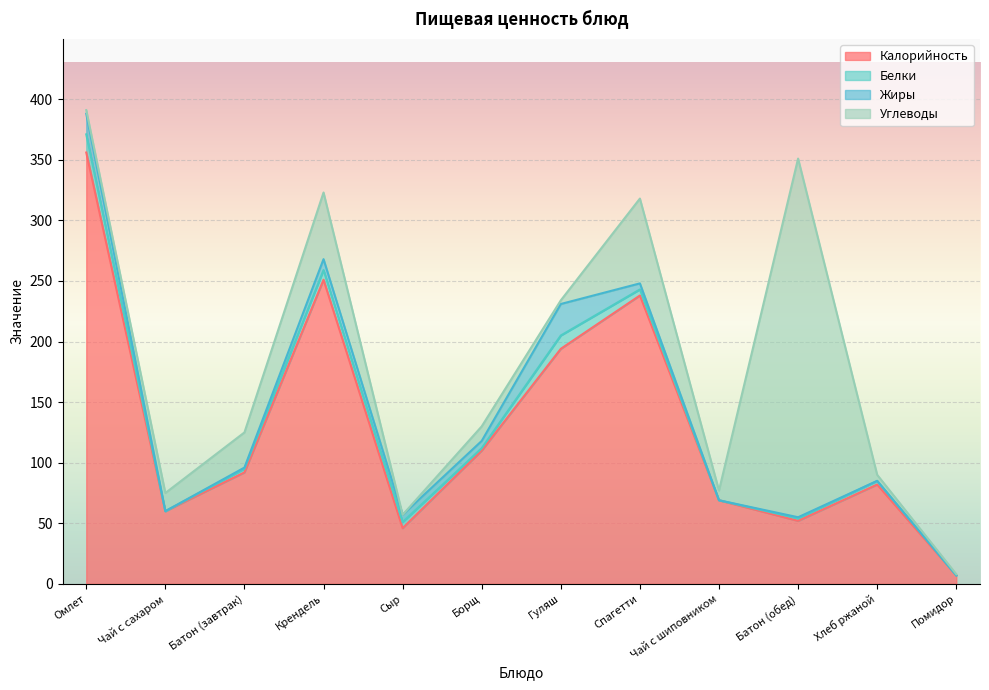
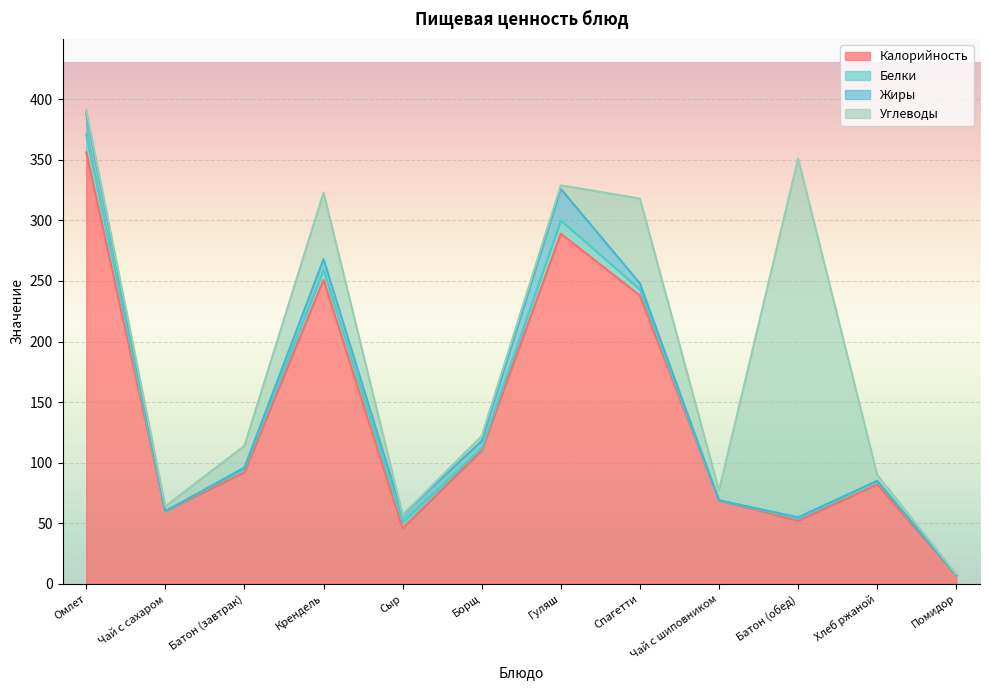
  {
    "Калорийность": {
      "Омлет": 356,
      "Батон (завтрак)": 92,
      "Крендель": 251,
      "Сыр": 46,
-     "Гуляш": 194,
+     "Гуляш": 289,
      "Спагетти": 238,
      "Хлеб ржаной": 82
    },
    "Углеводы": {
      "Омлет": 3,
-     "Чай с сахаром": 15,
-     "Батон (завтрак)": 29,
+     "Чай с сахаром": 4,
+     "Батон (завтрак)": 18,
      "Крендель": 55,
-     "Борщ": 12,
+     "Борщ": 4,
      "Гуляш": 3,
      "Спагетти": 70,
      "Чай с шиповником": 8,
      "Батон (обед)": 296,
      "Хлеб ржаной": 5
    }
  }
